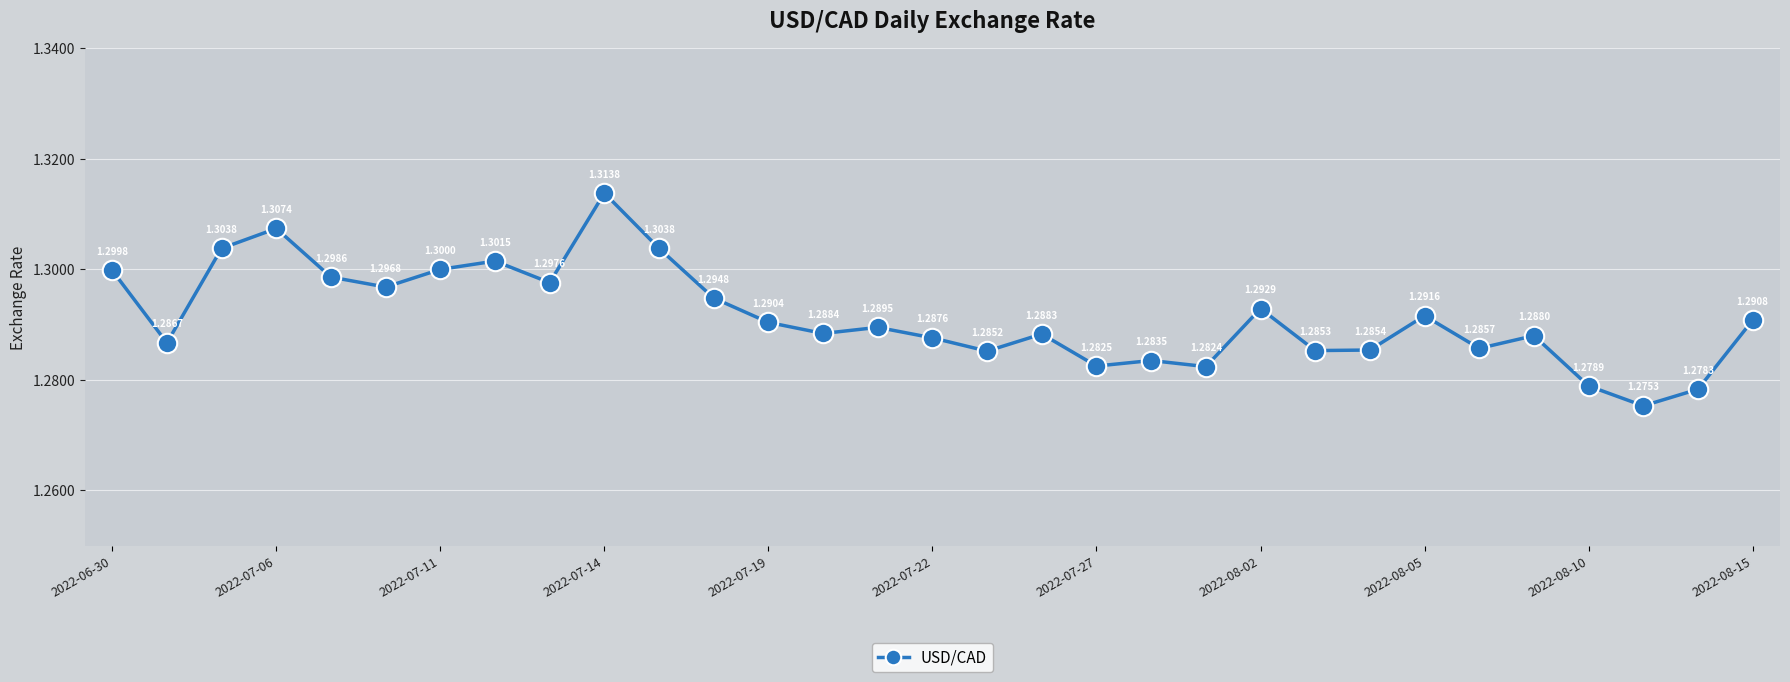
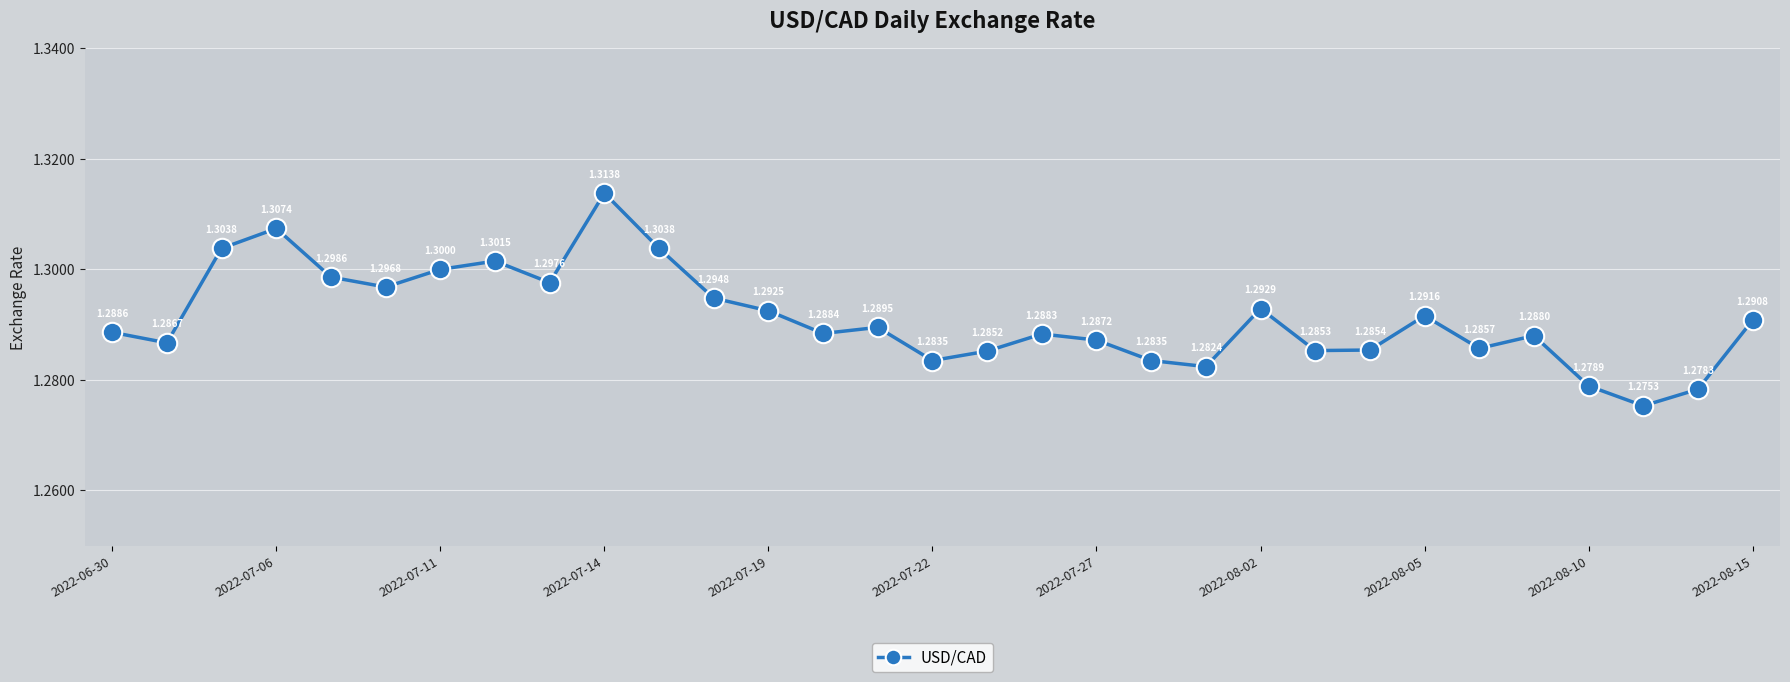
  {
-   "2022-06-30": 1.2998,
+   "2022-06-30": 1.2886,
    "2022-07-06": 1.3074,
    "2022-07-11": 1.3000,
    "2022-07-14": 1.3138,
-   "2022-07-19": 1.2904,
-   "2022-07-22": 1.2876,
-   "2022-07-27": 1.2825,
+   "2022-07-19": 1.2925,
+   "2022-07-22": 1.2835,
+   "2022-07-27": 1.2872,
    "2022-08-02": 1.2929,
    "2022-08-05": 1.2916,
    "2022-08-10": 1.2789,
    "2022-08-15": 1.2908
  }
